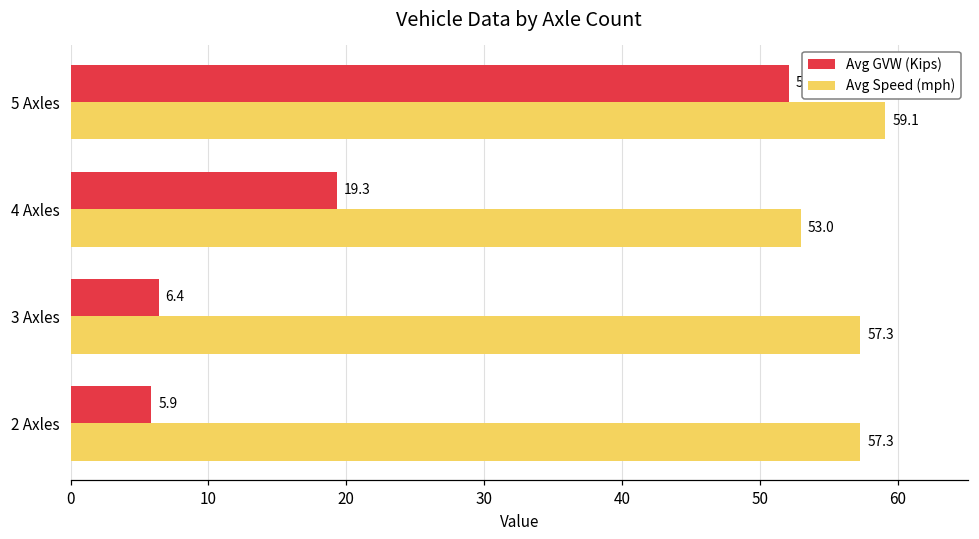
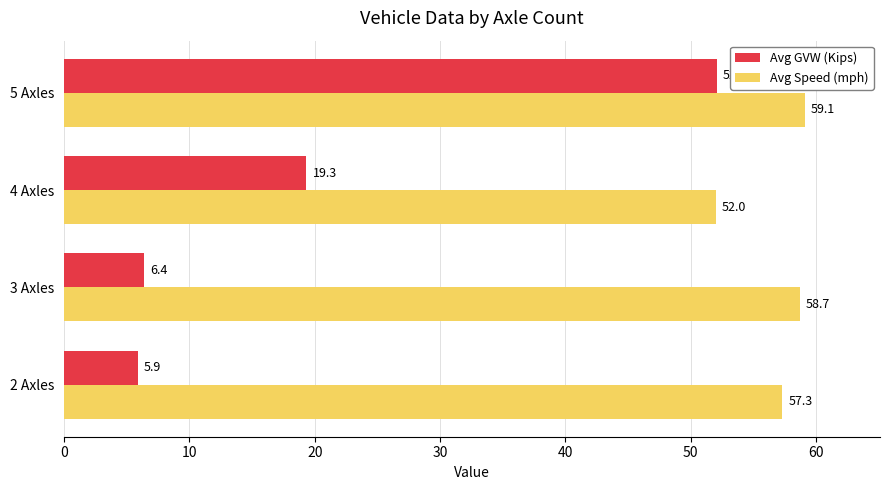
  {
    "Avg GVW (Kips)": {
      "4 Axles": 19.3,
      "3 Axles": 6.4,
      "2 Axles": 5.9
    },
    "Avg Speed (mph)": {
      "5 Axles": 59.1,
-     "4 Axles": 53.0,
-     "3 Axles": 57.3,
+     "4 Axles": 52.0,
+     "3 Axles": 58.7,
      "2 Axles": 57.3
    }
  }
